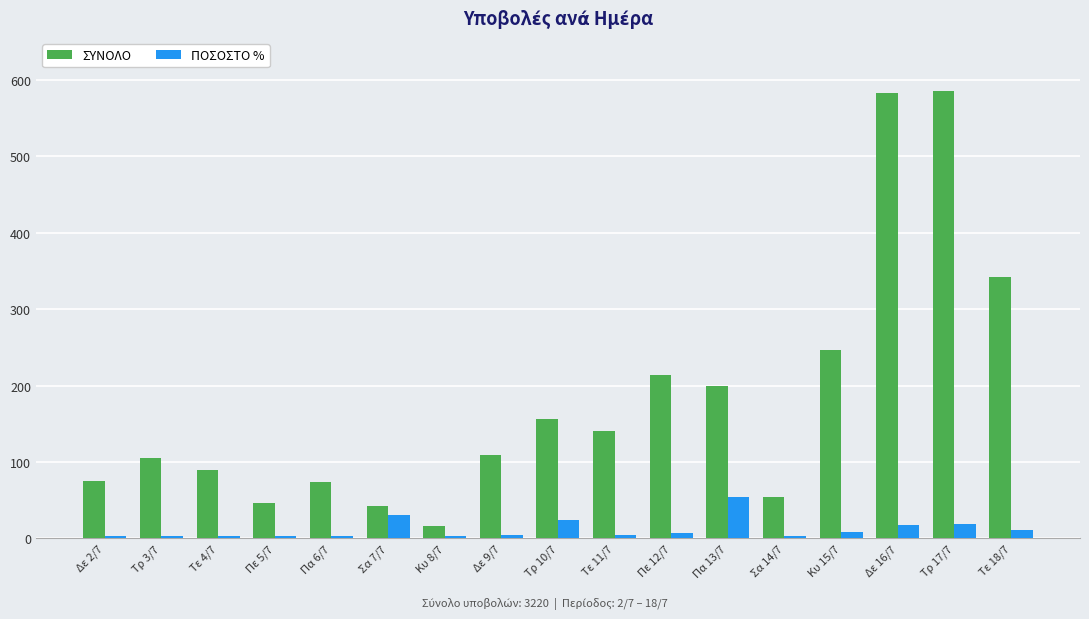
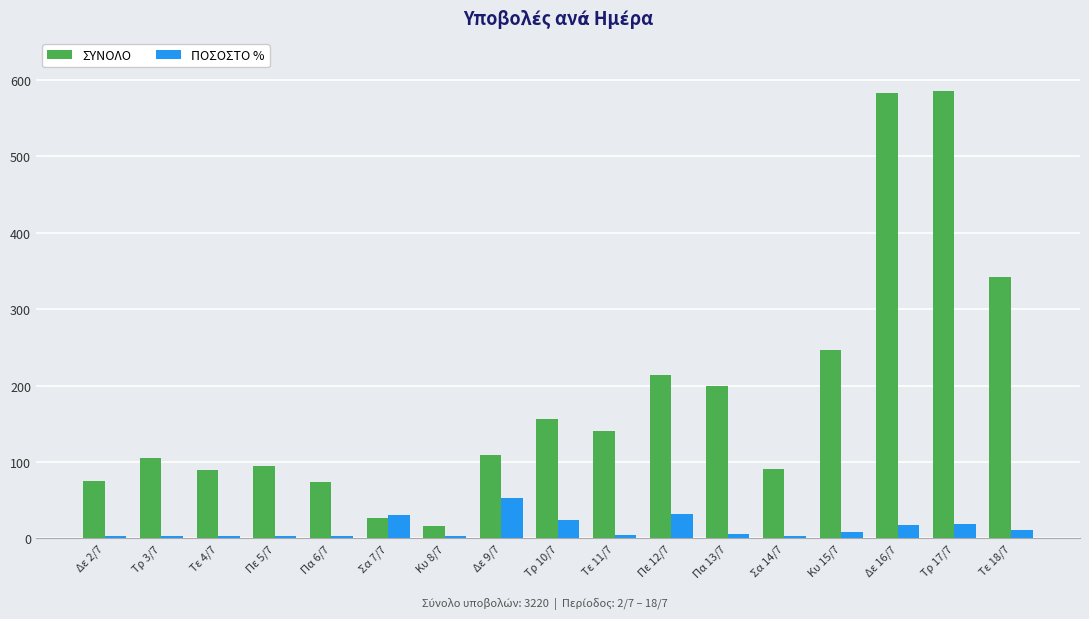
  {
    "ΣΥΝΟΛΟ": {
      "Δε 2/7": 80,
      "Τρ 3/7": 110,
      "Τε 4/7": 90,
-     "Πε 5/7": 50,
+     "Πε 5/7": 100,
      "Πα 6/7": 70,
-     "Σα 7/7": 40,
+     "Σα 7/7": 30,
      "Κυ 8/7": 20,
      "Δε 9/7": 110,
      "Τρ 10/7": 160,
      "Τε 11/7": 140,
      "Πε 12/7": 210,
      "Πα 13/7": 200,
-     "Σα 14/7": 50,
+     "Σα 14/7": 90,
      "Κυ 15/7": 250,
      "Δε 16/7": 580,
      "Τρ 17/7": 590,
      "Τε 18/7": 340
    },
    "ΠΟΣΟΣΤΟ %": {
      "Σα 7/7": 30,
-     "Δε 9/7": 0,
+     "Δε 9/7": 50,
      "Τρ 10/7": 20,
      "Τε 11/7": 0,
-     "Πε 12/7": 10,
-     "Πα 13/7": 50,
+     "Πε 12/7": 30,
+     "Πα 13/7": 10,
      "Κυ 15/7": 10,
      "Δε 16/7": 20,
      "Τρ 17/7": 20,
      "Τε 18/7": 10
    }
  }
